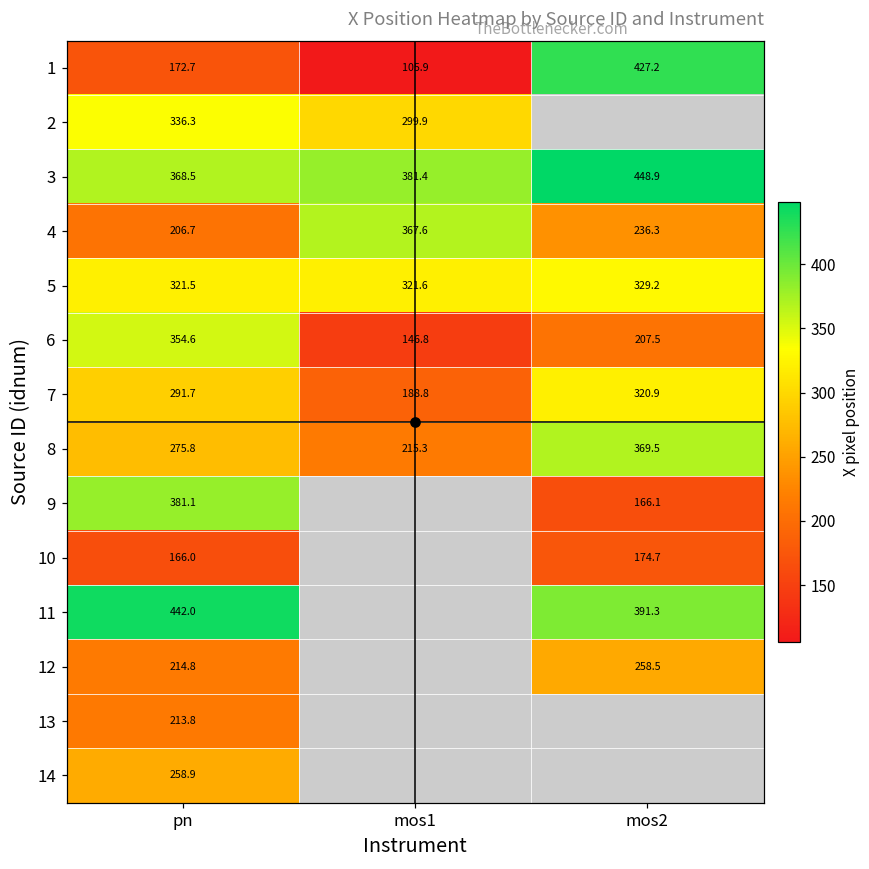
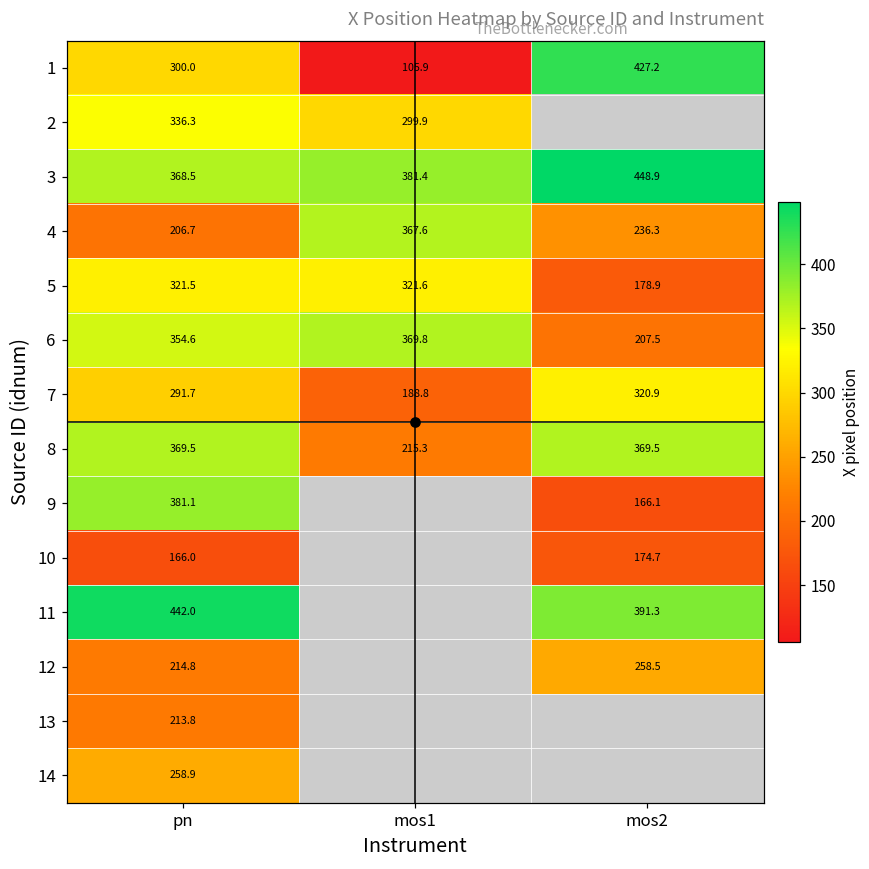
  {
    "1": {
-     "pn": 172.7,
+     "pn": 300.0,
      "mos1": 105.9,
      "mos2": 427.2
    },
    "2": {
      "pn": 336.3,
      "mos1": 299.9
    },
    "3": {
      "pn": 368.5,
      "mos1": 381.4,
      "mos2": 448.9
    },
    "4": {
      "pn": 206.7,
      "mos1": 367.6,
      "mos2": 236.3
    },
    "5": {
      "pn": 321.5,
      "mos1": 321.6,
-     "mos2": 329.2
+     "mos2": 178.9
    },
    "6": {
      "pn": 354.6,
-     "mos1": 146.8,
+     "mos1": 369.8,
      "mos2": 207.5
    },
    "7": {
      "pn": 291.7,
      "mos1": 188.8,
      "mos2": 320.9
    },
    "8": {
-     "pn": 275.8,
+     "pn": 369.5,
      "mos1": 215.3,
      "mos2": 369.5
    },
    "9": {
      "pn": 381.1,
      "mos2": 166.1
    },
    "10": {
      "pn": 166.0,
      "mos2": 174.7
    },
    "11": {
      "pn": 442.0,
      "mos2": 391.3
    },
    "12": {
      "pn": 214.8,
      "mos2": 258.5
    },
    "13": {
      "pn": 213.8
    },
    "14": {
      "pn": 258.9
    }
  }
